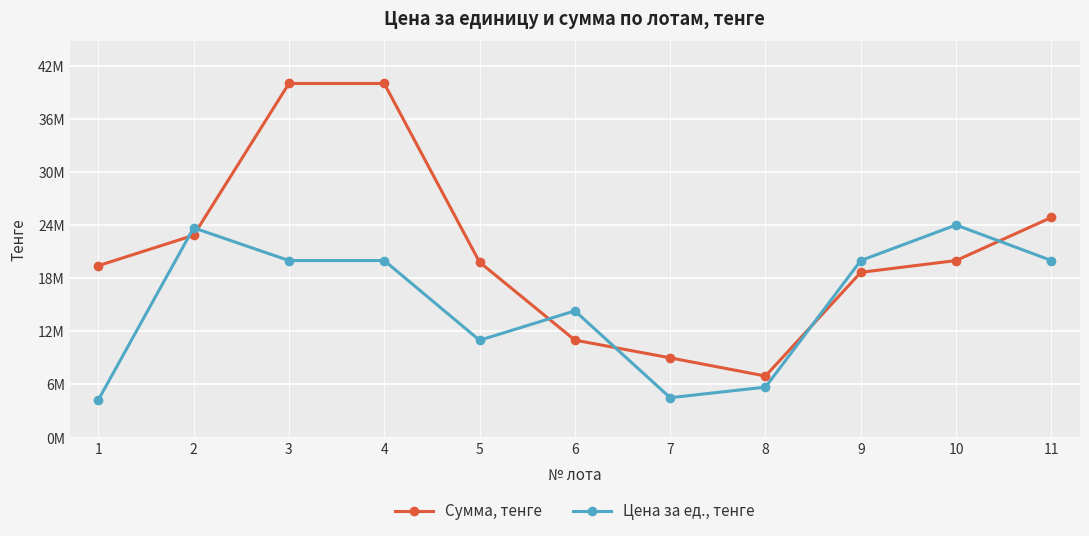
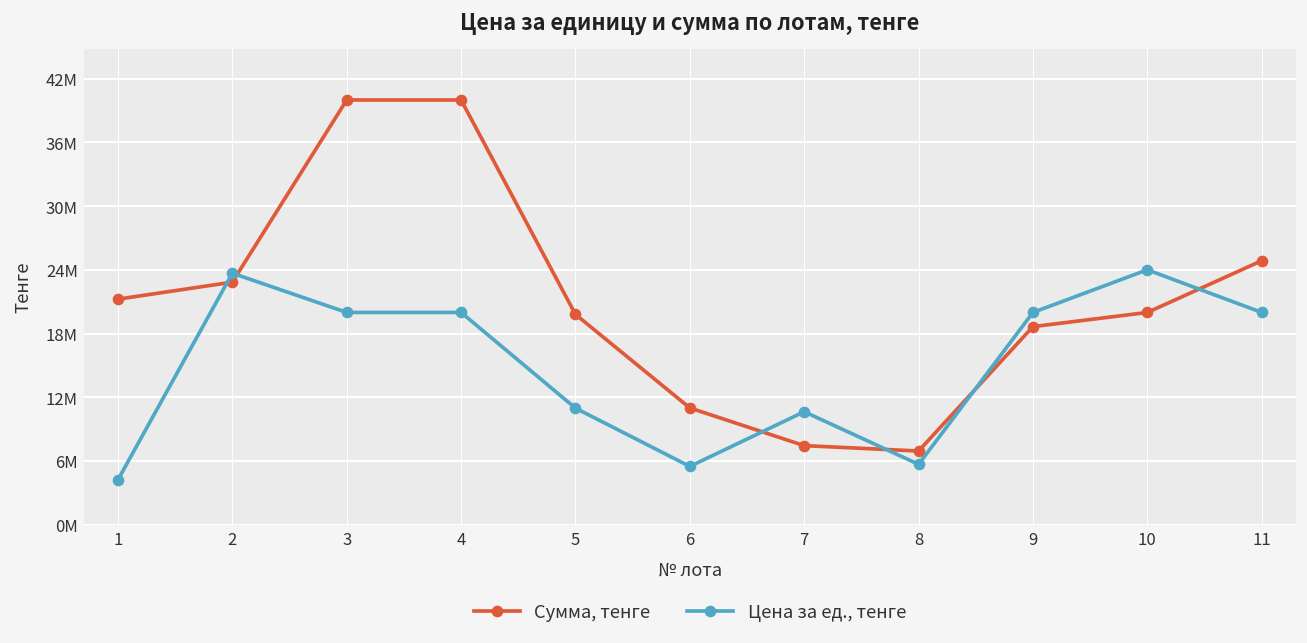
  {
    "Сумма, тенге": {
-     "1": 19000000,
+     "1": 21000000,
      "2": 23000000,
      "3": 40000000,
      "4": 40000000,
      "5": 20000000,
      "6": 11000000,
-     "7": 9000000,
+     "7": 7000000,
      "8": 7000000,
      "9": 19000000,
      "10": 20000000,
      "11": 25000000
    },
    "Цена за ед., тенге": {
      "1": 4000000,
      "2": 24000000,
      "3": 20000000,
      "4": 20000000,
      "5": 11000000,
-     "6": 14000000,
-     "7": 5000000,
+     "6": 6000000,
+     "7": 11000000,
      "8": 6000000,
      "9": 20000000,
      "10": 24000000,
      "11": 20000000
    }
  }
